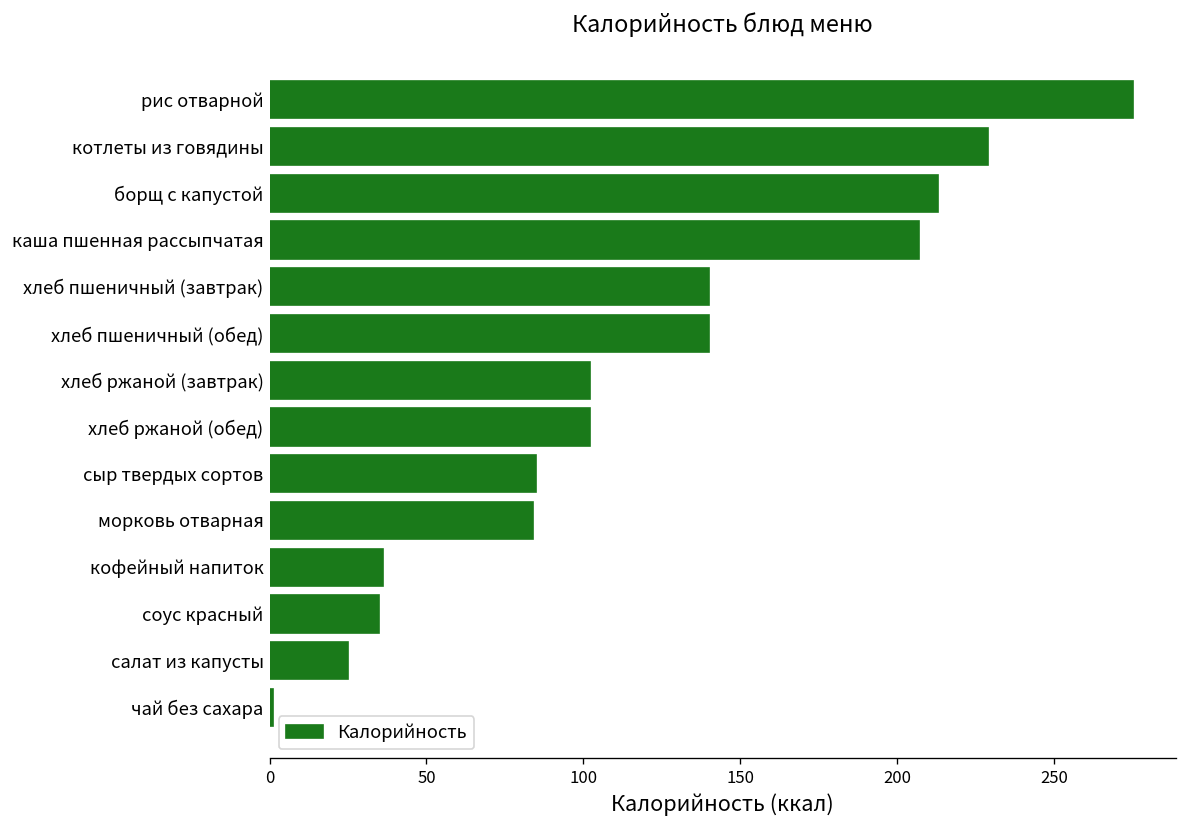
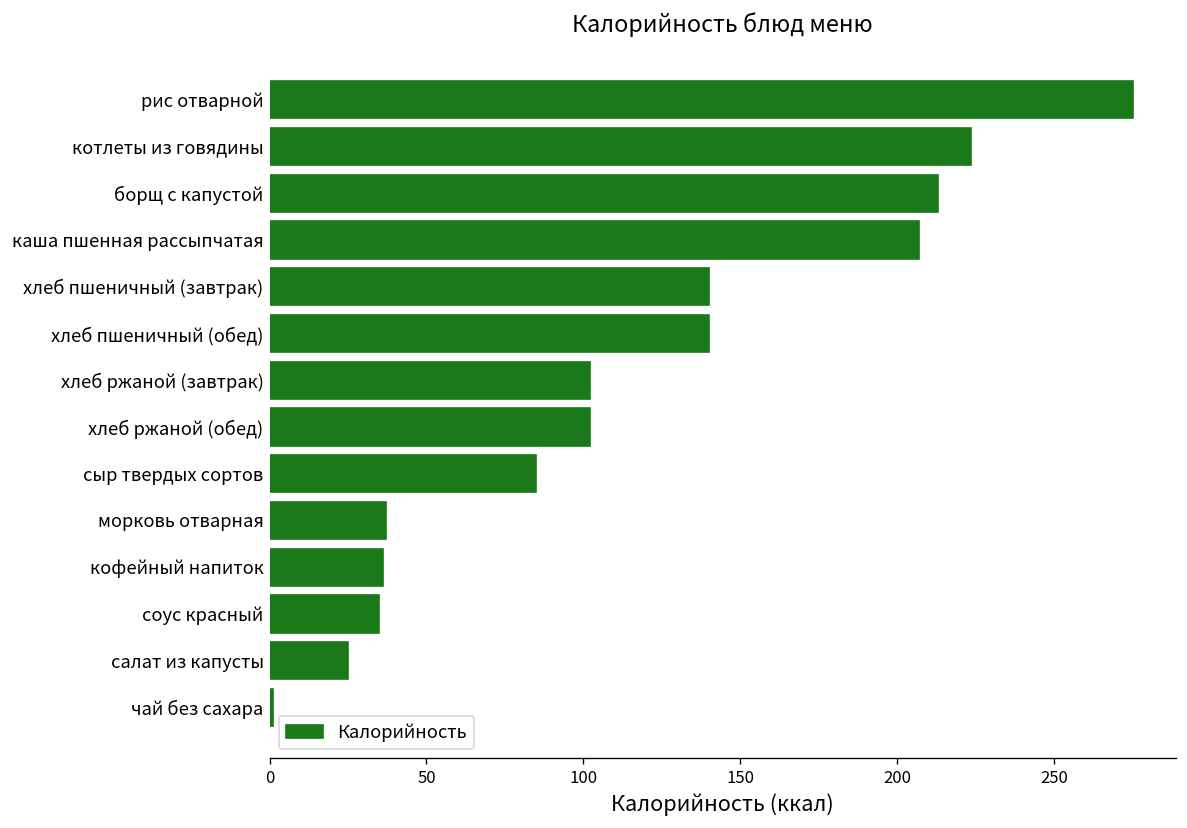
  {
    "рис отварной": 275,
-   "котлеты из говядины": 229,
+   "котлеты из говядины": 223,
    "борщ с капустой": 213,
    "каша пшенная рассыпчатая": 207,
    "хлеб пшеничный (завтрак)": 140,
    "хлеб пшеничный (обед)": 140,
    "хлеб ржаной (завтрак)": 102,
    "хлеб ржаной (обед)": 102,
    "сыр твердых сортов": 85,
-   "морковь отварная": 84,
+   "морковь отварная": 37,
    "кофейный напиток": 36,
    "соус красный": 35,
    "салат из капусты": 25,
    "чай без сахара": 1
  }
